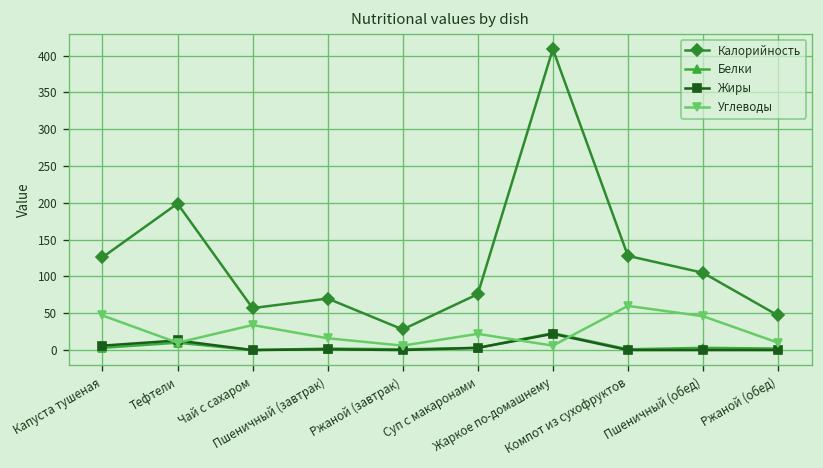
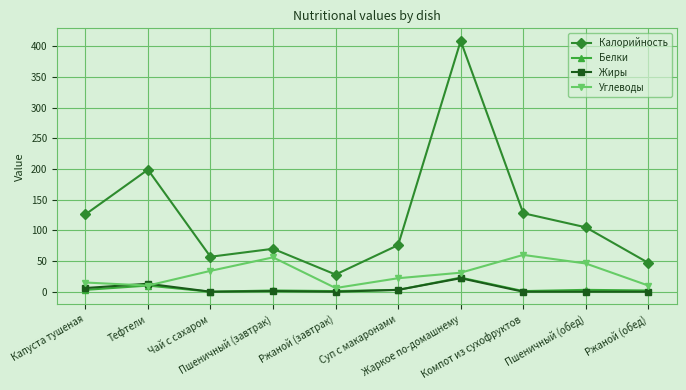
  {
    "Углеводы": {
-     "Капуста тушеная": 50,
+     "Капуста тушеная": 20,
      "Чай с сахаром": 30,
-     "Пшеничный (завтрак)": 20,
+     "Пшеничный (завтрак)": 60,
      "Ржаной (завтрак)": 10,
      "Суп с макаронами": 20,
-     "Жаркое по-домашнему": 10,
+     "Жаркое по-домашнему": 30,
      "Компот из сухофруктов": 60,
      "Пшеничный (обед)": 50,
      "Ржаной (обед)": 10
    }
  }
